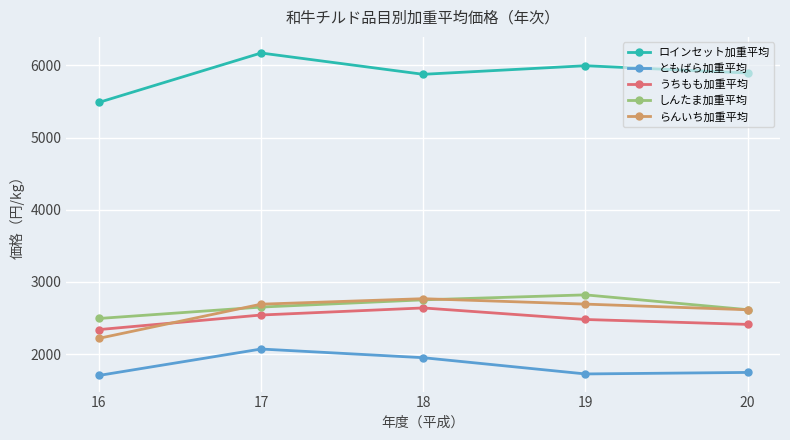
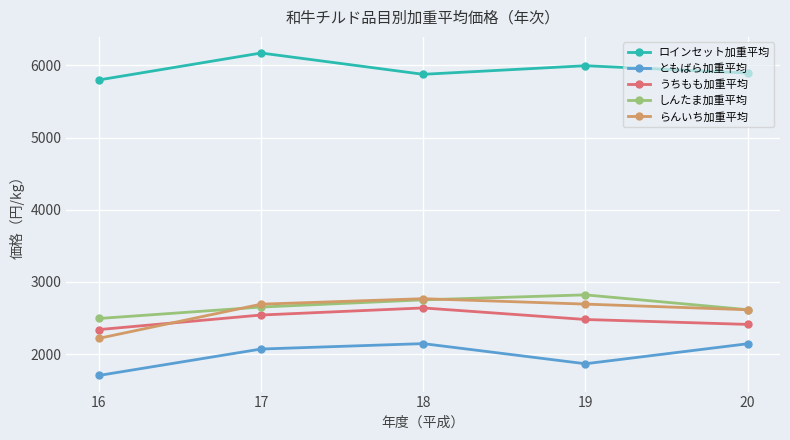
  {
    "ロインセット加重平均": {
-     "16": 5500,
+     "16": 5800,
      "17": 6200,
      "18": 5900,
      "19": 6000
    },
    "ともばら加重平均": {
      "16": 1700,
      "17": 2100,
-     "18": 2000,
-     "19": 1700,
-     "20": 1700
+     "18": 2100,
+     "19": 1900,
+     "20": 2100
    },
    "しんたま加重平均": {
      "16": 2500,
      "17": 2700,
      "19": 2800
    }
  }
